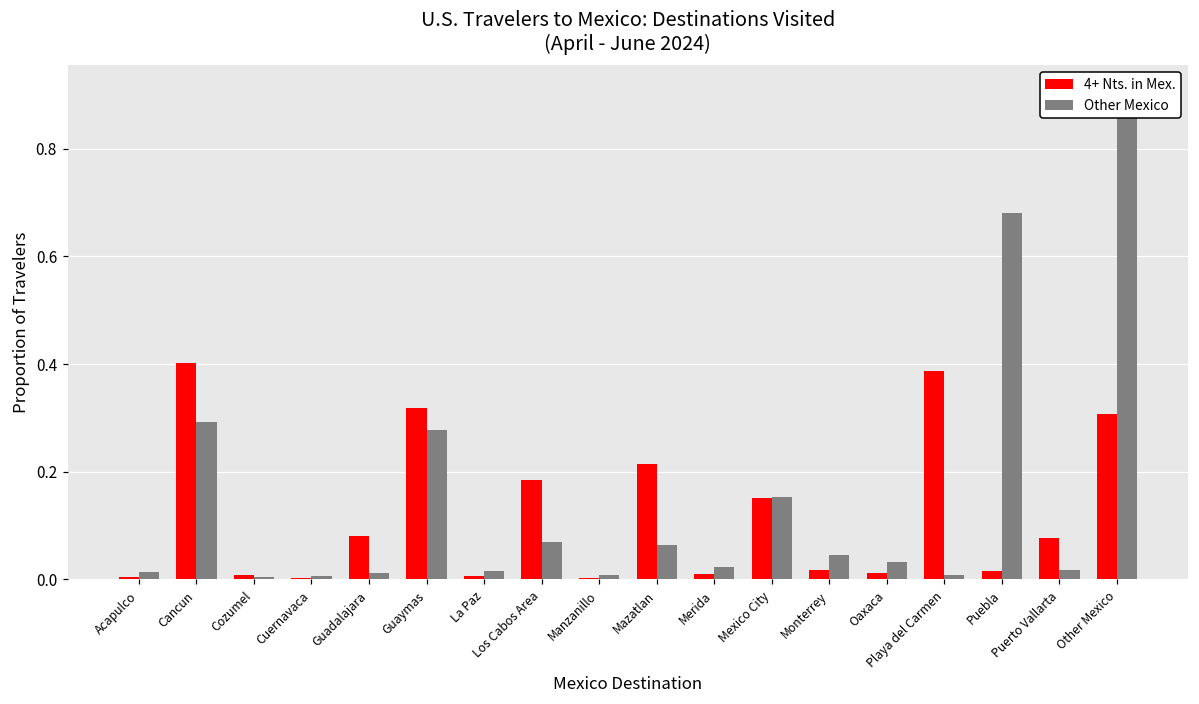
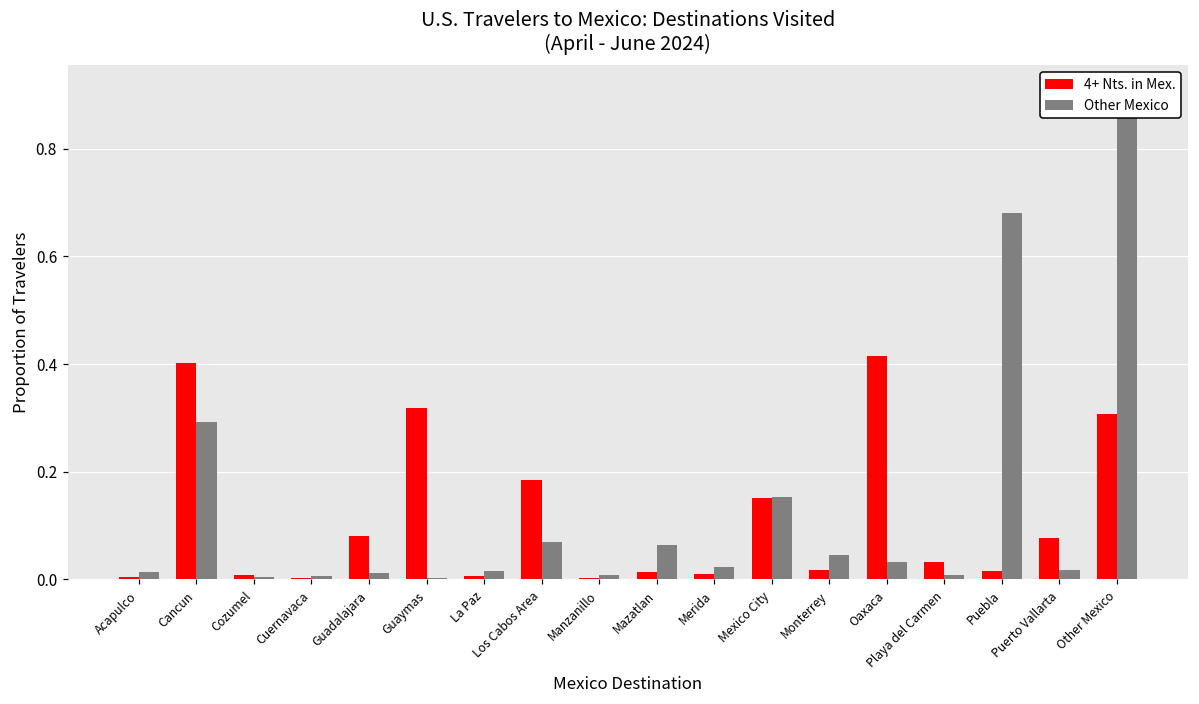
  {
    "4+ Nts. in Mex.": {
      "Cancun": 0.40,
      "Cozumel": 0.01,
      "Guadalajara": 0.08,
      "Guaymas": 0.32,
      "La Paz": 0.01,
      "Los Cabos Area": 0.18,
-     "Mazatlan": 0.22,
+     "Mazatlan": 0.01,
      "Merida": 0.01,
      "Mexico City": 0.15,
      "Monterrey": 0.02,
-     "Oaxaca": 0.01,
-     "Playa del Carmen": 0.39,
+     "Oaxaca": 0.42,
+     "Playa del Carmen": 0.03,
      "Puebla": 0.02,
      "Puerto Vallarta": 0.08,
      "Other Mexico": 0.31
    },
    "Other Mexico": {
      "Acapulco": 0.01,
      "Cancun": 0.29,
      "Cuernavaca": 0.01,
      "Guadalajara": 0.01,
-     "Guaymas": 0.28,
+     "Guaymas": 0.00,
      "La Paz": 0.02,
      "Los Cabos Area": 0.07,
      "Manzanillo": 0.01,
      "Mazatlan": 0.06,
      "Merida": 0.02,
      "Mexico City": 0.15,
      "Monterrey": 0.05,
      "Oaxaca": 0.03,
      "Playa del Carmen": 0.01,
      "Puebla": 0.68,
      "Puerto Vallarta": 0.02
    }
  }
